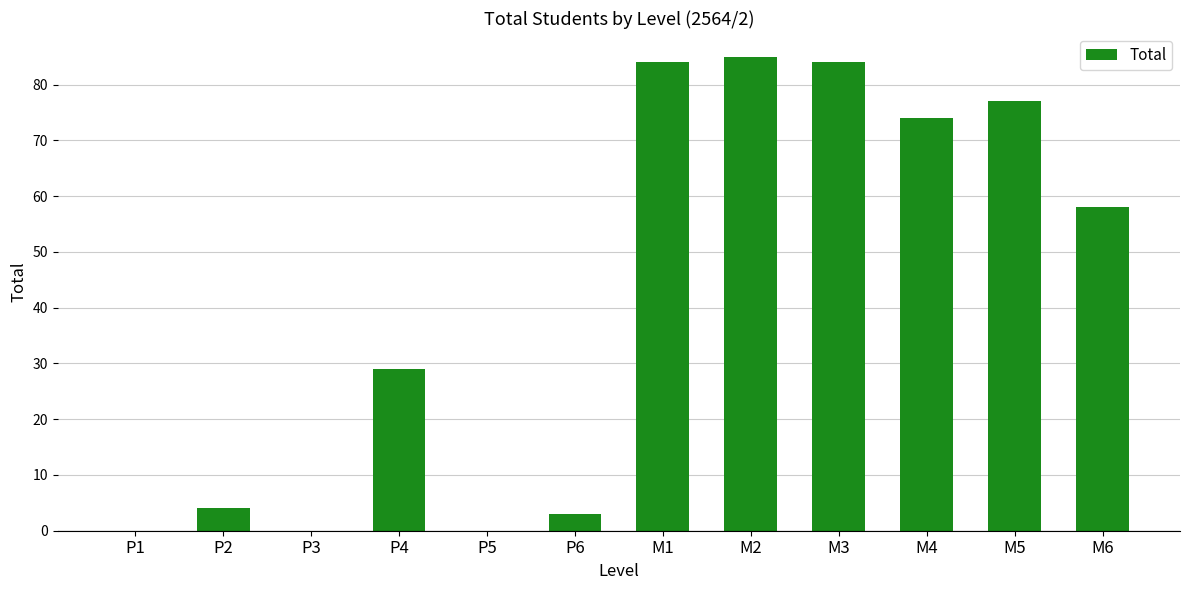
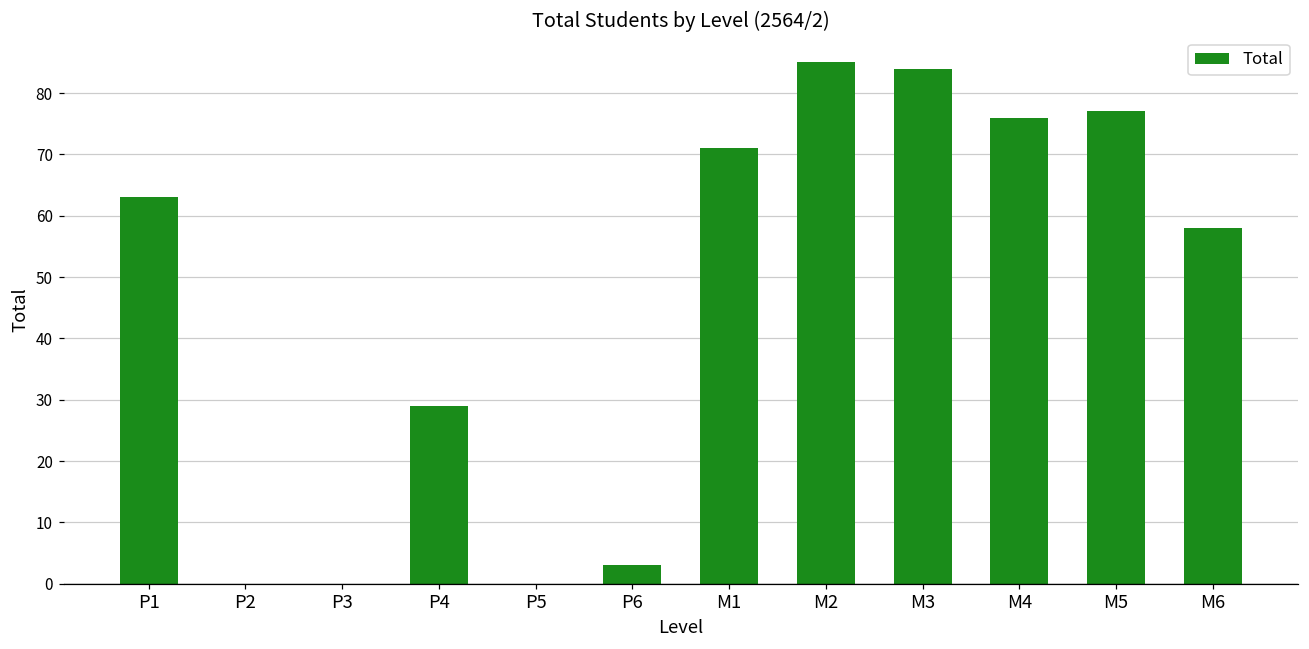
  {
-   "P1": 0,
-   "P2": 4,
+   "P1": 63,
+   "P2": 0,
    "P3": 0,
    "P4": 29,
    "P5": 0,
    "P6": 3,
-   "M1": 84,
+   "M1": 71,
    "M2": 85,
    "M3": 84,
-   "M4": 74,
+   "M4": 76,
    "M5": 77,
    "M6": 58
  }
